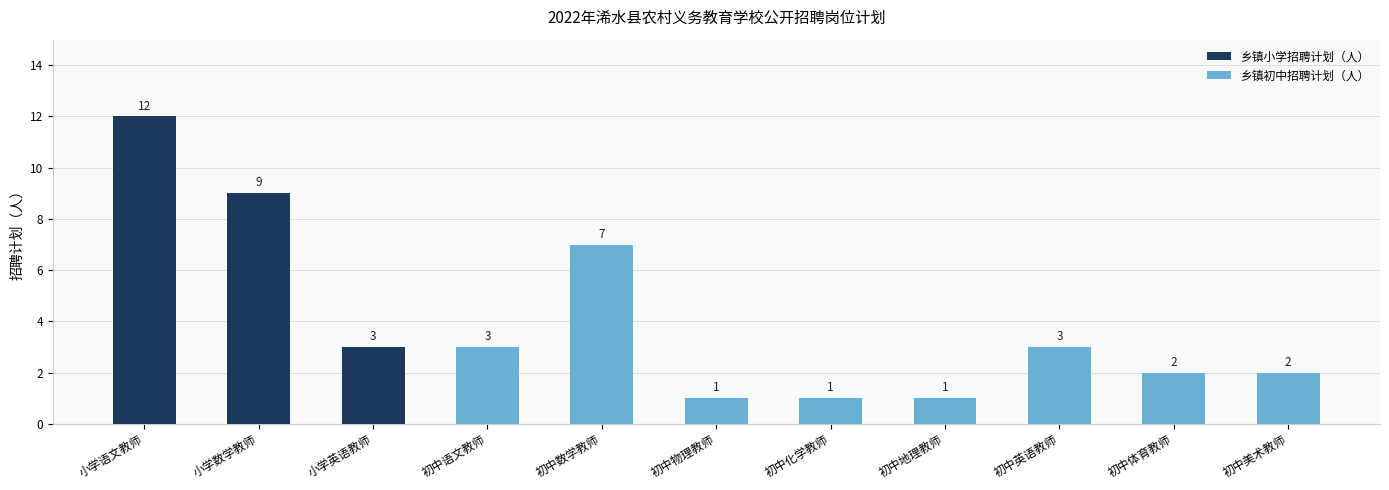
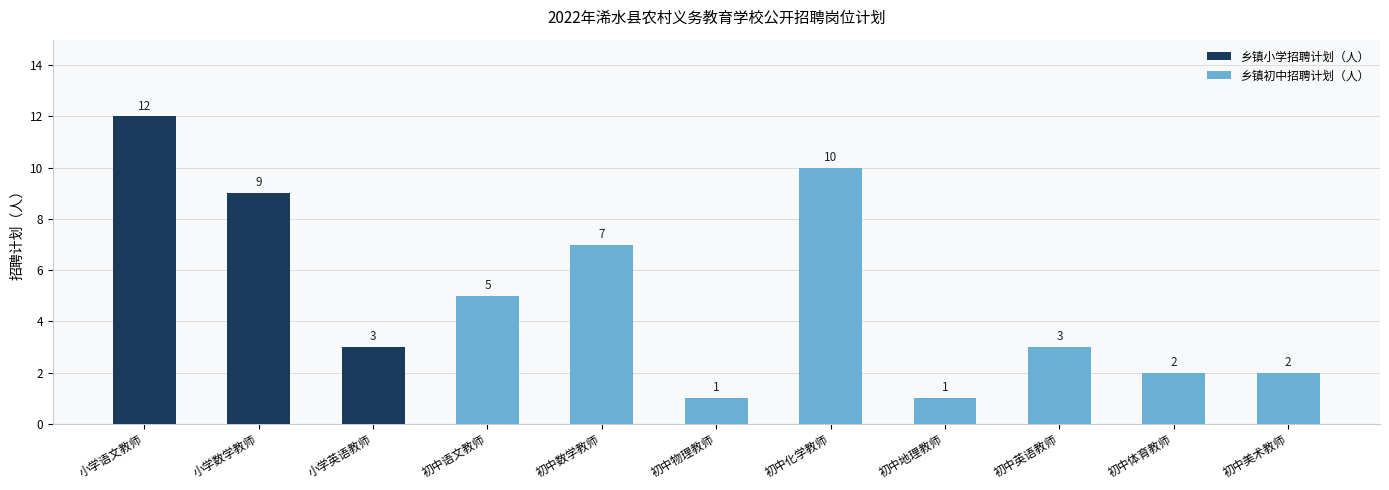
  {
    "小学语文教师": 12,
    "小学数学教师": 9,
    "小学英语教师": 3,
-   "初中语文教师": 3,
+   "初中语文教师": 5,
    "初中数学教师": 7,
    "初中物理教师": 1,
-   "初中化学教师": 1,
+   "初中化学教师": 10,
    "初中地理教师": 1,
    "初中英语教师": 3,
    "初中体育教师": 2,
    "初中美术教师": 2
  }
